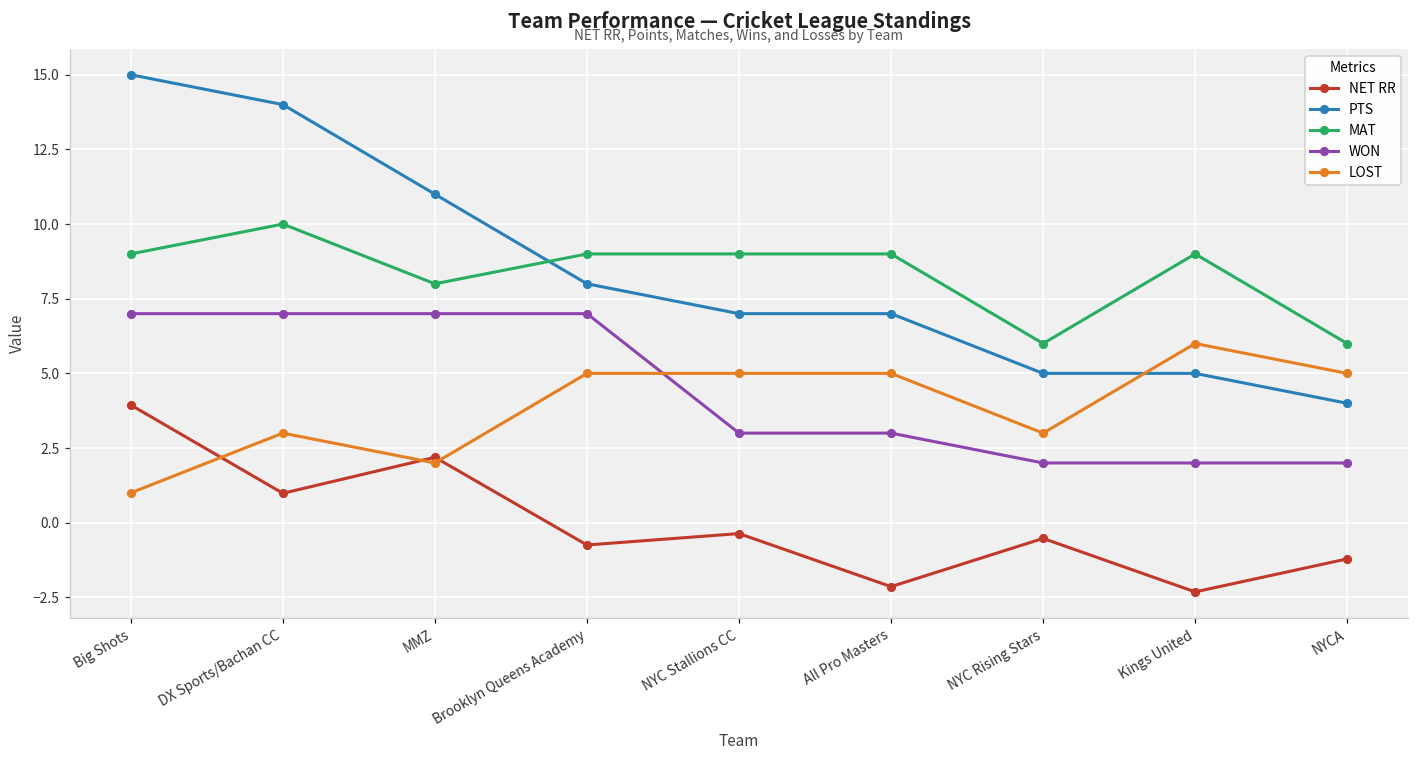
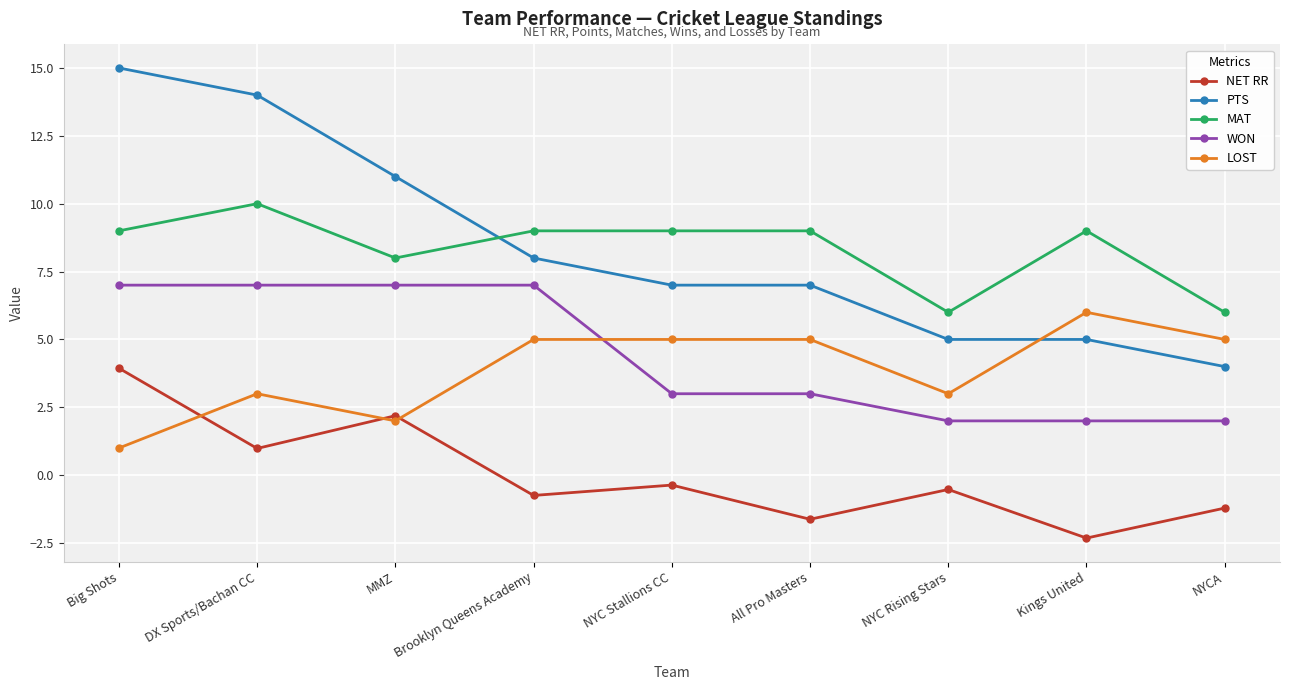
  {
    "NET RR": {
      "Big Shots": 3.9,
      "DX Sports/Bachan CC": 1.0,
      "MMZ": 2.2,
      "Brooklyn Queens Academy": -0.7,
      "NYC Stallions CC": -0.4,
-     "All Pro Masters": -2.1,
+     "All Pro Masters": -1.6,
      "NYC Rising Stars": -0.5,
      "Kings United": -2.3,
      "NYCA": -1.2
    },
    "PTS": {
      "Big Shots": 15.0,
      "DX Sports/Bachan CC": 14.0,
      "MMZ": 11.0,
      "Brooklyn Queens Academy": 8.0,
      "NYC Stallions CC": 7.0,
      "All Pro Masters": 7.0,
      "NYC Rising Stars": 5.0,
      "Kings United": 5.0,
      "NYCA": 4.0
    },
    "MAT": {
      "Big Shots": 9.0,
      "DX Sports/Bachan CC": 10.0,
      "MMZ": 8.0,
      "Brooklyn Queens Academy": 9.0,
      "NYC Stallions CC": 9.0,
      "All Pro Masters": 9.0,
      "NYC Rising Stars": 6.0,
      "Kings United": 9.0,
      "NYCA": 6.0
    },
    "WON": {
      "Big Shots": 7.0,
      "DX Sports/Bachan CC": 7.0,
      "MMZ": 7.0,
      "Brooklyn Queens Academy": 7.0,
      "NYC Stallions CC": 3.0,
      "All Pro Masters": 3.0,
      "NYC Rising Stars": 2.0,
      "Kings United": 2.0,
      "NYCA": 2.0
    },
    "LOST": {
      "Big Shots": 1.0,
      "DX Sports/Bachan CC": 3.0,
      "MMZ": 2.0,
      "Brooklyn Queens Academy": 5.0,
      "NYC Stallions CC": 5.0,
      "All Pro Masters": 5.0,
      "NYC Rising Stars": 3.0,
      "Kings United": 6.0,
      "NYCA": 5.0
    }
  }
